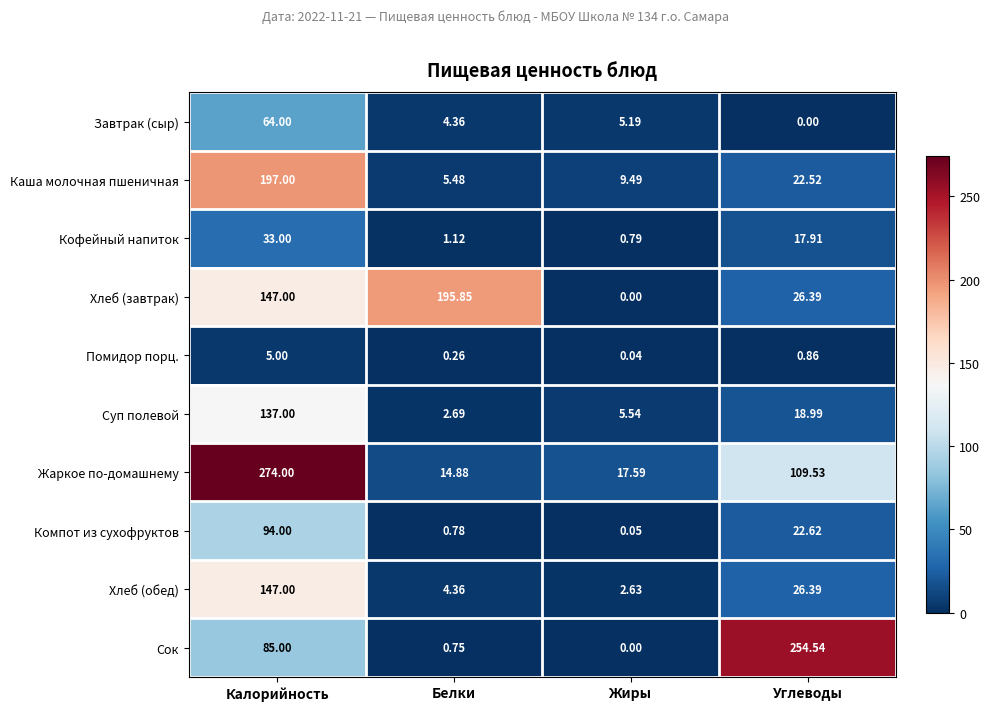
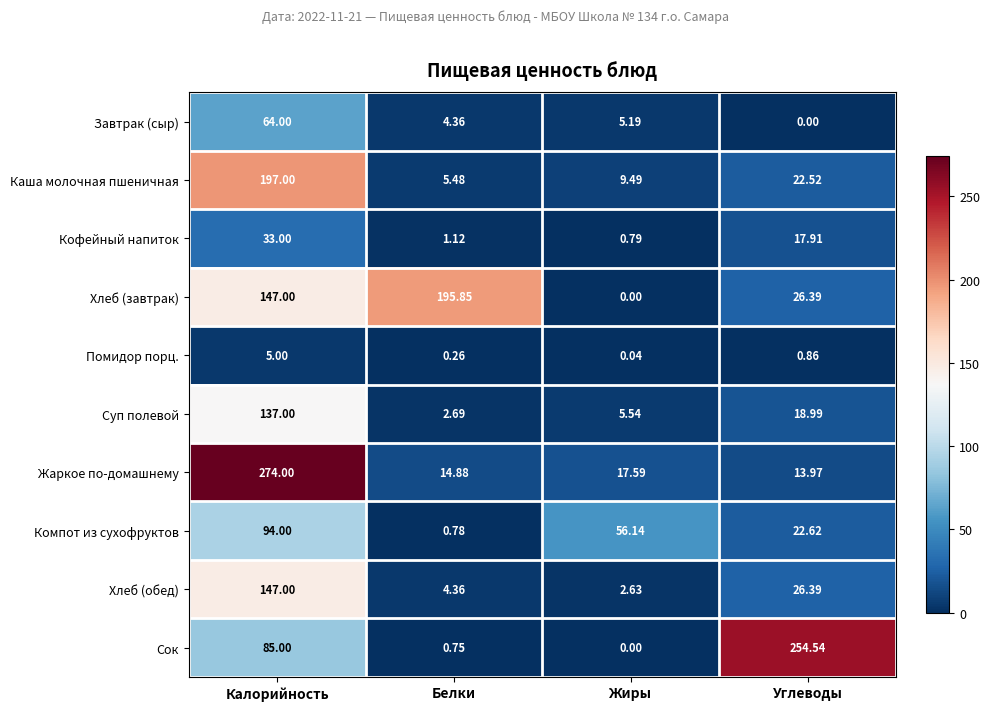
  {
    "Завтрак (сыр)": {
      "Калорийность": 64.00,
      "Белки": 4.36,
      "Жиры": 5.19,
      "Углеводы": 0.00
    },
    "Каша молочная пшеничная": {
      "Калорийность": 197.00,
      "Белки": 5.48,
      "Жиры": 9.49,
      "Углеводы": 22.52
    },
    "Кофейный напиток": {
      "Калорийность": 33.00,
      "Белки": 1.12,
      "Жиры": 0.79,
      "Углеводы": 17.91
    },
    "Хлеб (завтрак)": {
      "Калорийность": 147.00,
      "Белки": 195.85,
      "Жиры": 0.00,
      "Углеводы": 26.39
    },
    "Помидор порц.": {
      "Калорийность": 5.00,
      "Белки": 0.26,
      "Жиры": 0.04,
      "Углеводы": 0.86
    },
    "Суп полевой": {
      "Калорийность": 137.00,
      "Белки": 2.69,
      "Жиры": 5.54,
      "Углеводы": 18.99
    },
    "Жаркое по-домашнему": {
      "Калорийность": 274.00,
      "Белки": 14.88,
      "Жиры": 17.59,
-     "Углеводы": 109.53
+     "Углеводы": 13.97
    },
    "Компот из сухофруктов": {
      "Калорийность": 94.00,
      "Белки": 0.78,
-     "Жиры": 0.05,
+     "Жиры": 56.14,
      "Углеводы": 22.62
    },
    "Хлеб (обед)": {
      "Калорийность": 147.00,
      "Белки": 4.36,
      "Жиры": 2.63,
      "Углеводы": 26.39
    },
    "Сок": {
      "Калорийность": 85.00,
      "Белки": 0.75,
      "Жиры": 0.00,
      "Углеводы": 254.54
    }
  }
